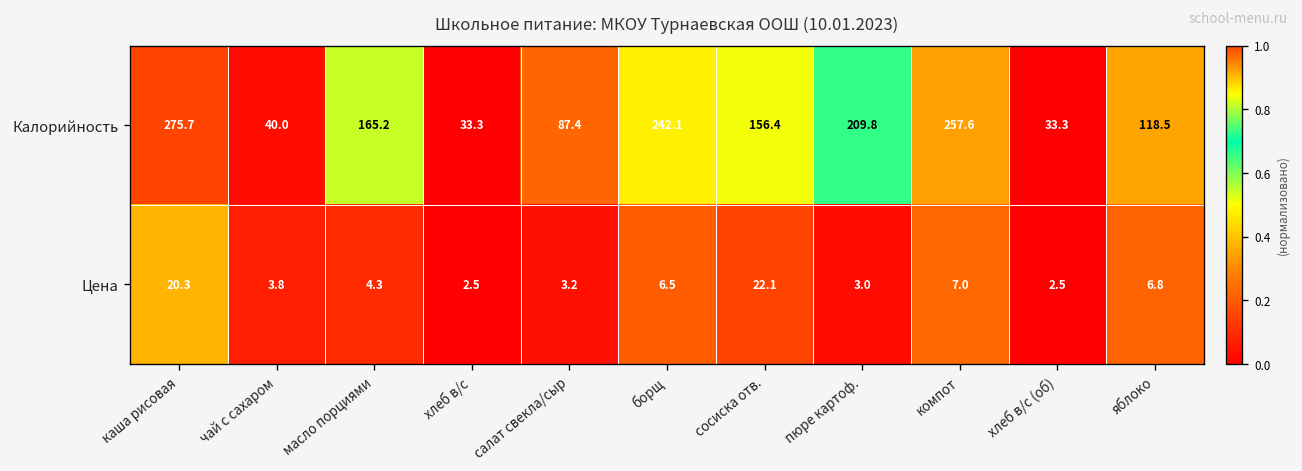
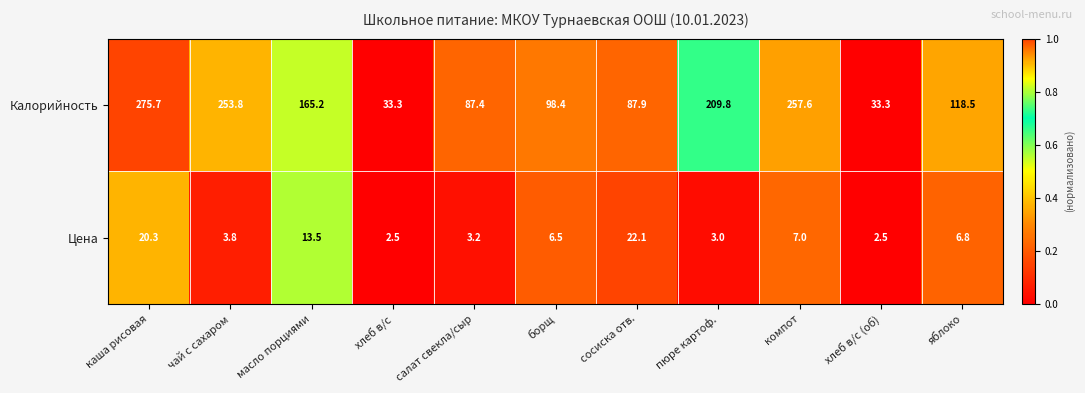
  {
    "Калорийность": {
      "каша рисовая": 275.7,
-     "чай с сахаром": 40.0,
+     "чай с сахаром": 253.8,
      "масло порциями": 165.2,
      "хлеб в/с": 33.3,
      "салат свекла/сыр": 87.4,
-     "борщ": 242.1,
-     "сосиска отв.": 156.4,
+     "борщ": 98.4,
+     "сосиска отв.": 87.9,
      "пюре картоф.": 209.8,
      "компот": 257.6,
      "хлеб в/с (об)": 33.3,
      "яблоко": 118.5
    },
    "Цена": {
      "каша рисовая": 20.3,
      "чай с сахаром": 3.8,
-     "масло порциями": 4.3,
+     "масло порциями": 13.5,
      "хлеб в/с": 2.5,
      "салат свекла/сыр": 3.2,
      "борщ": 6.5,
      "сосиска отв.": 22.1,
      "пюре картоф.": 3.0,
      "компот": 7.0,
      "хлеб в/с (об)": 2.5,
      "яблоко": 6.8
    }
  }
